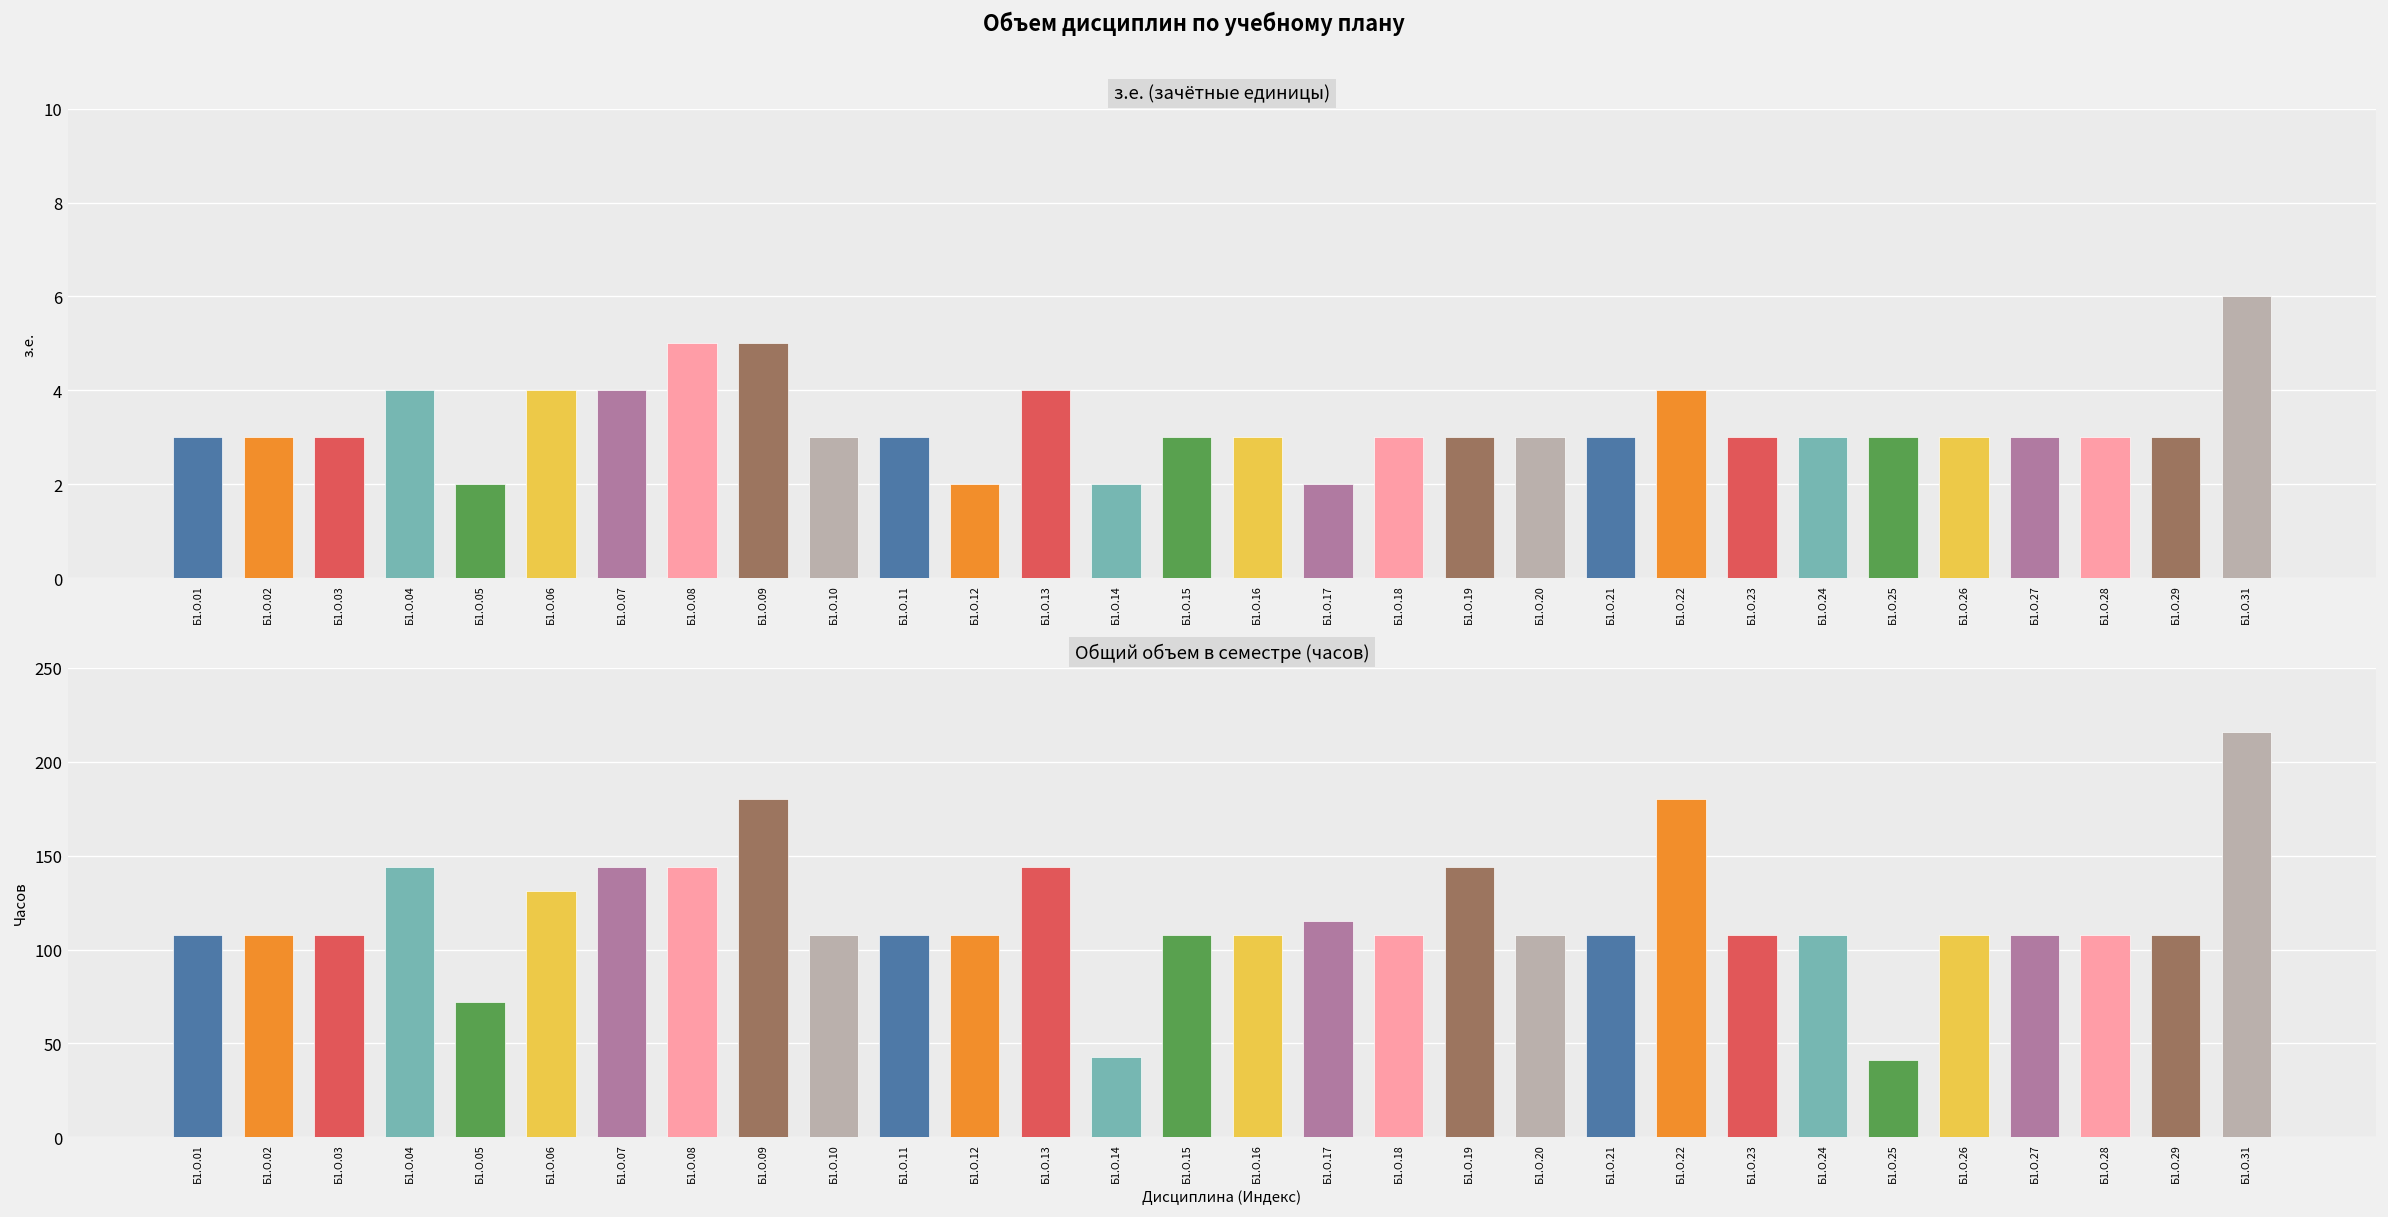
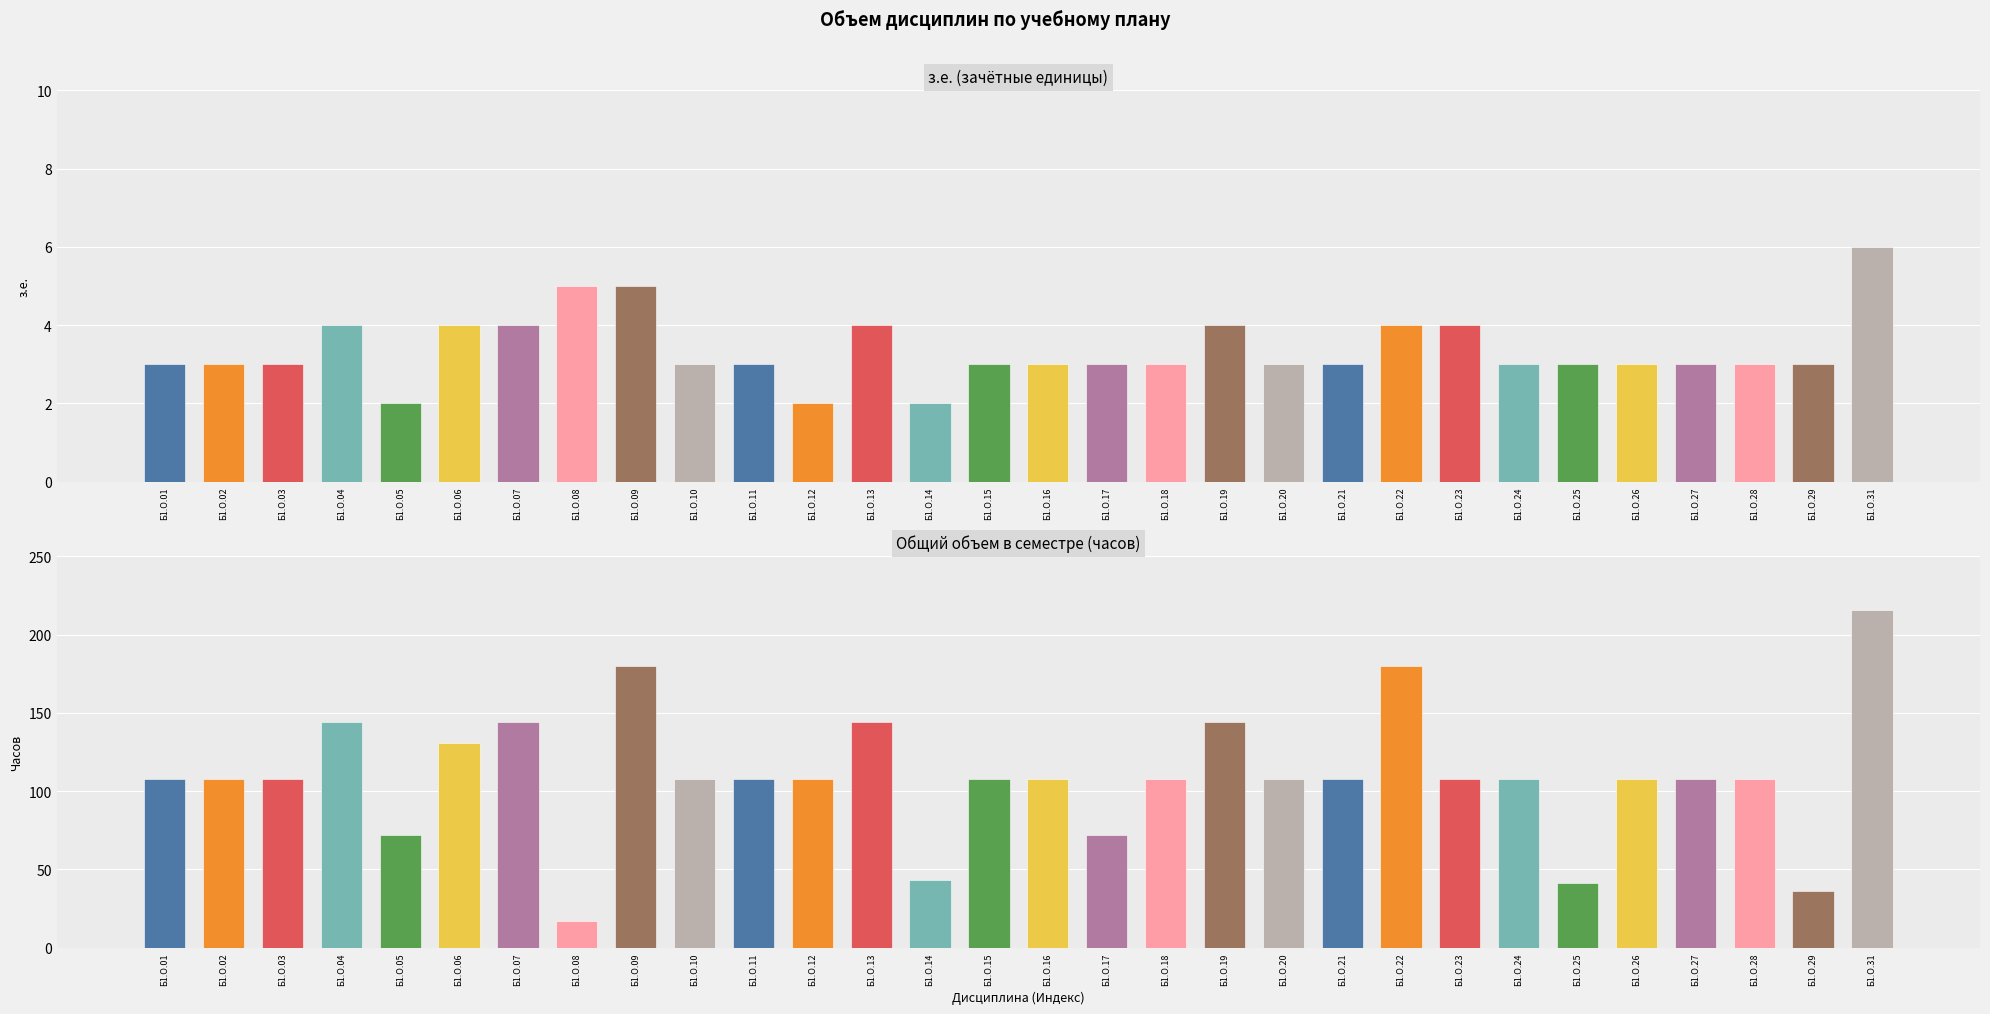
  {
    "з.е. (зачётные единицы)": {
      "Б1.О.01": 3,
      "Б1.О.02": 3,
      "Б1.О.03": 3,
      "Б1.О.04": 4,
      "Б1.О.05": 2,
      "Б1.О.06": 4,
      "Б1.О.07": 4,
      "Б1.О.08": 5,
      "Б1.О.09": 5,
      "Б1.О.10": 3,
      "Б1.О.11": 3,
      "Б1.О.12": 2,
      "Б1.О.13": 4,
      "Б1.О.14": 2,
      "Б1.О.15": 3,
      "Б1.О.16": 3,
-     "Б1.О.17": 2,
+     "Б1.О.17": 3,
      "Б1.О.18": 3,
-     "Б1.О.19": 3,
+     "Б1.О.19": 4,
      "Б1.О.20": 3,
      "Б1.О.21": 3,
      "Б1.О.22": 4,
-     "Б1.О.23": 3,
+     "Б1.О.23": 4,
      "Б1.О.24": 3,
      "Б1.О.25": 3,
      "Б1.О.26": 3,
      "Б1.О.27": 3,
      "Б1.О.28": 3,
      "Б1.О.29": 3,
      "Б1.О.31": 6
    },
    "Общий объем в семестре (часов)": {
      "Б1.О.01": 108,
      "Б1.О.02": 108,
      "Б1.О.03": 108,
      "Б1.О.04": 144,
      "Б1.О.05": 72,
      "Б1.О.06": 131,
      "Б1.О.07": 144,
-     "Б1.О.08": 144,
+     "Б1.О.08": 17,
      "Б1.О.09": 180,
      "Б1.О.10": 108,
      "Б1.О.11": 108,
      "Б1.О.12": 108,
      "Б1.О.13": 144,
      "Б1.О.14": 43,
      "Б1.О.15": 108,
      "Б1.О.16": 108,
-     "Б1.О.17": 115,
+     "Б1.О.17": 72,
      "Б1.О.18": 108,
      "Б1.О.19": 144,
      "Б1.О.20": 108,
      "Б1.О.21": 108,
      "Б1.О.22": 180,
      "Б1.О.23": 108,
      "Б1.О.24": 108,
      "Б1.О.25": 41,
      "Б1.О.26": 108,
      "Б1.О.27": 108,
      "Б1.О.28": 108,
-     "Б1.О.29": 108,
+     "Б1.О.29": 36,
      "Б1.О.31": 216
    }
  }
